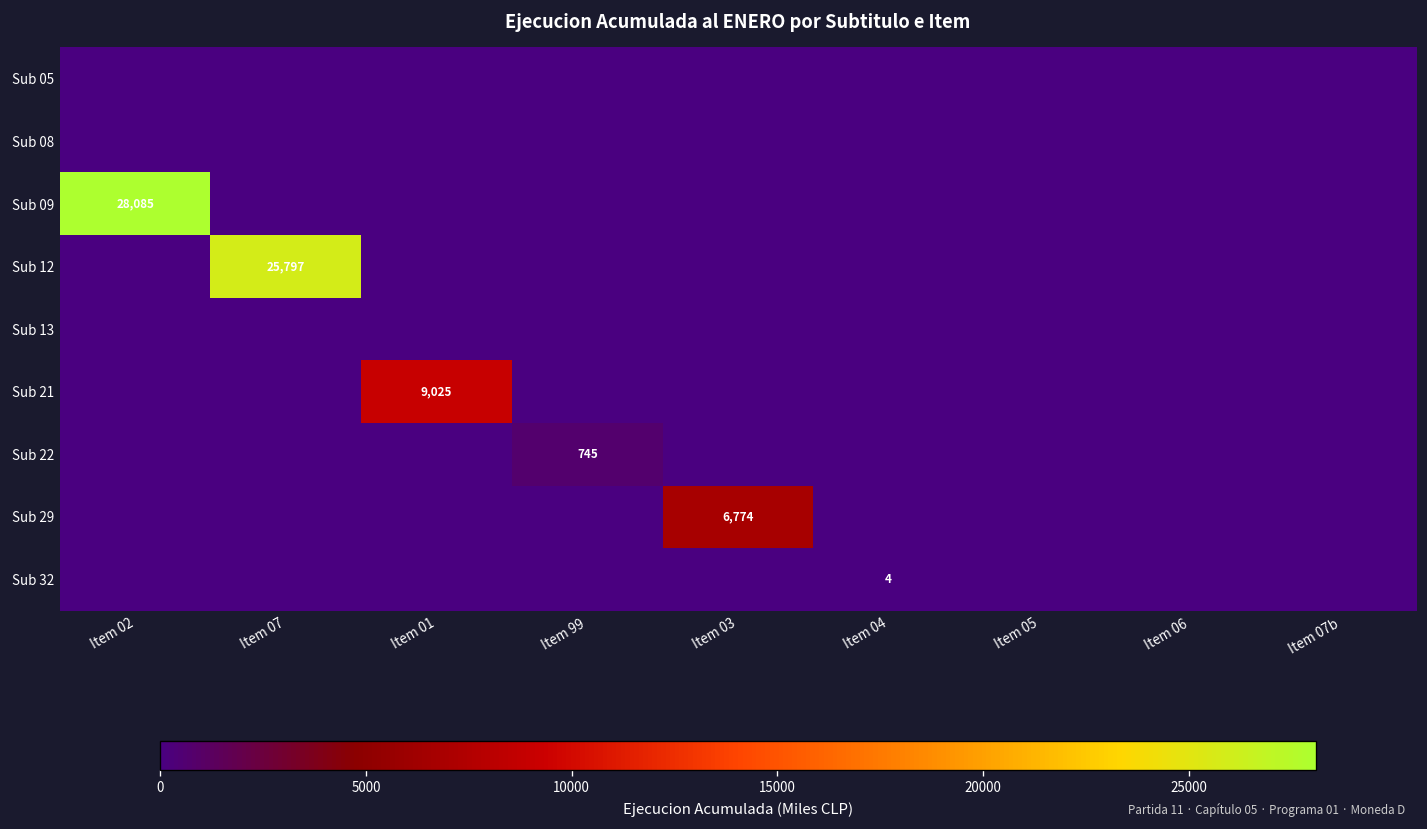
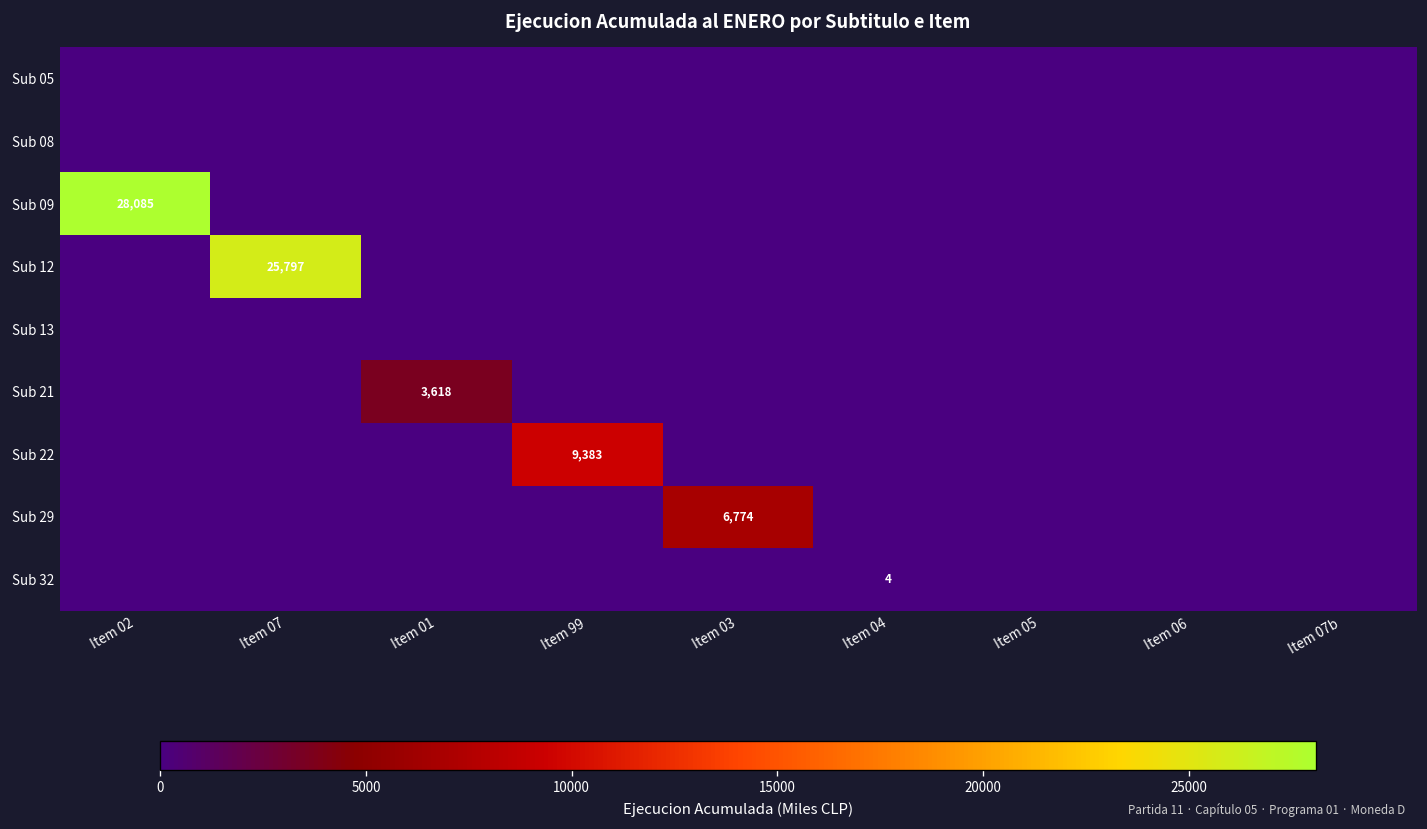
  {
    "Sub 09": {
      "Item 02": "28,085"
    },
    "Sub 12": {
      "Item 07": "25,797"
    },
    "Sub 21": {
-     "Item 01": "9,025"
+     "Item 01": "3,618"
    },
    "Sub 22": {
-     "Item 99": "745"
+     "Item 99": "9,383"
    },
    "Sub 29": {
      "Item 03": "6,774"
    },
    "Sub 32": {
      "Item 04": "4"
    }
  }
